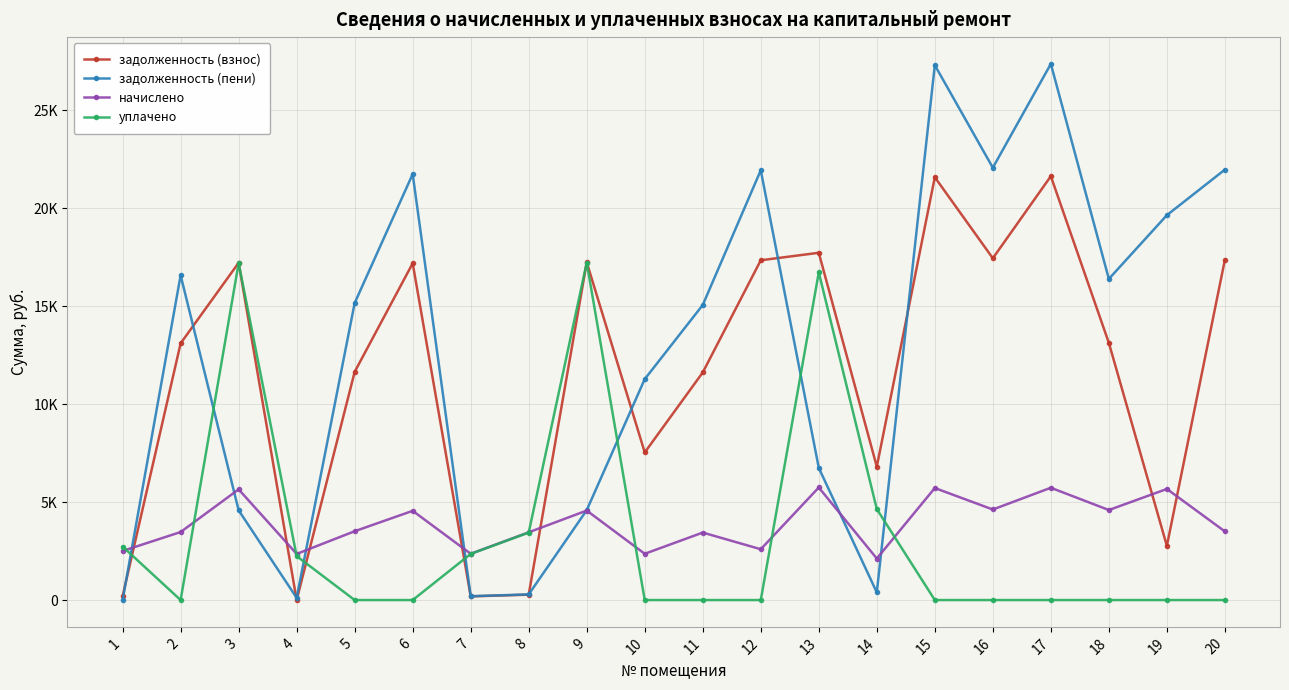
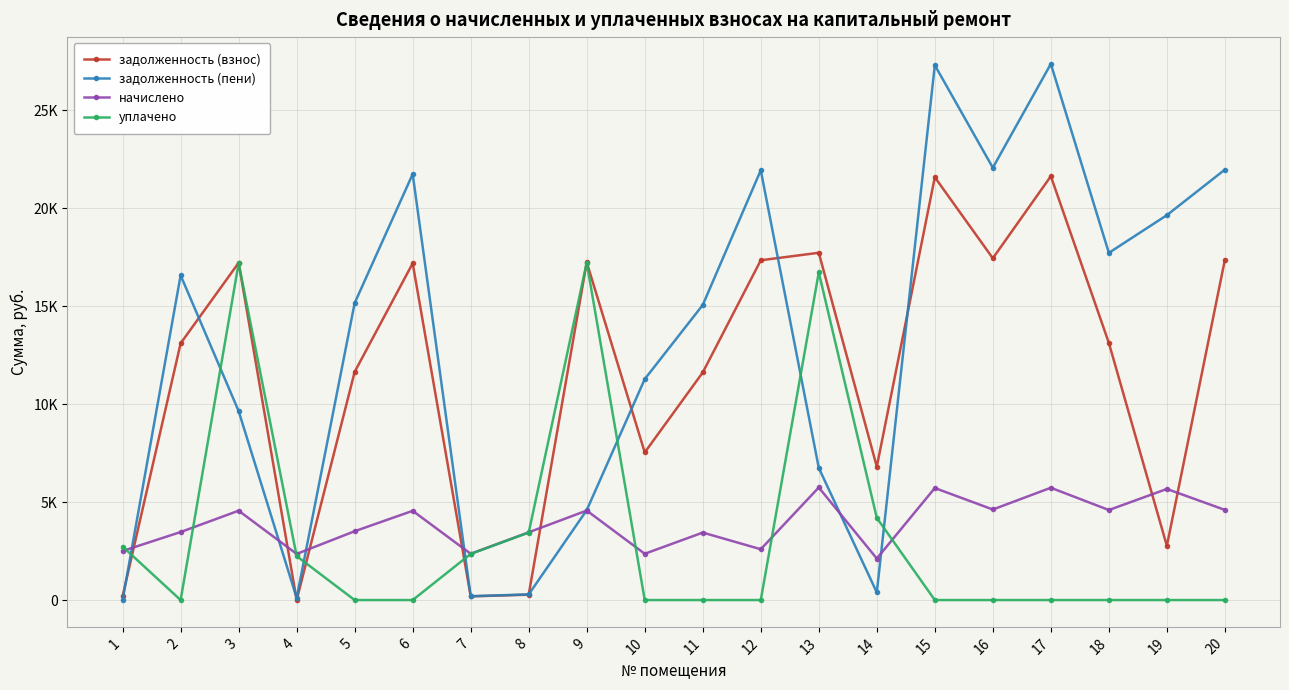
  {
    "задолженность (взнос)": {
      "1": 200,
      "2": 13100,
      "5": 11600,
      "6": 17200,
      "10": 7500,
      "11": 11600,
      "12": 17300,
      "13": 17700,
      "14": 6800,
      "15": 21600,
      "16": 17400,
      "17": 21600,
      "18": 13100,
      "19": 2800,
      "20": 17400
    },
    "задолженность (пени)": {
      "1": 0,
      "2": 16600,
-     "3": 4600,
+     "3": 9600,
      "5": 15200,
      "6": 21700,
      "10": 11300,
      "11": 15100,
      "12": 21900,
      "13": 6700,
      "14": 400,
      "15": 27300,
      "16": 22100,
      "17": 27400,
-     "18": 16400,
+     "18": 17700,
      "19": 19600,
      "20": 22000
    },
    "начислено": {
      "1": 2500,
      "2": 3500,
-     "3": 5600,
+     "3": 4600,
      "5": 3500,
      "6": 4600,
      "10": 2400,
      "11": 3400,
      "12": 2600,
      "13": 5700,
      "14": 2100,
      "15": 5700,
      "16": 4600,
      "17": 5700,
      "18": 4600,
      "19": 5700,
-     "20": 3500
+     "20": 4600
    },
    "уплачено": {
      "1": 2700,
      "2": 0,
      "5": 0,
      "6": 0,
      "10": 0,
      "11": 0,
      "12": 0,
      "13": 16700,
-     "14": 4600,
+     "14": 4200,
      "15": 0,
      "16": 0,
      "17": 0,
      "18": 0,
      "19": 0,
      "20": 0
    }
  }
